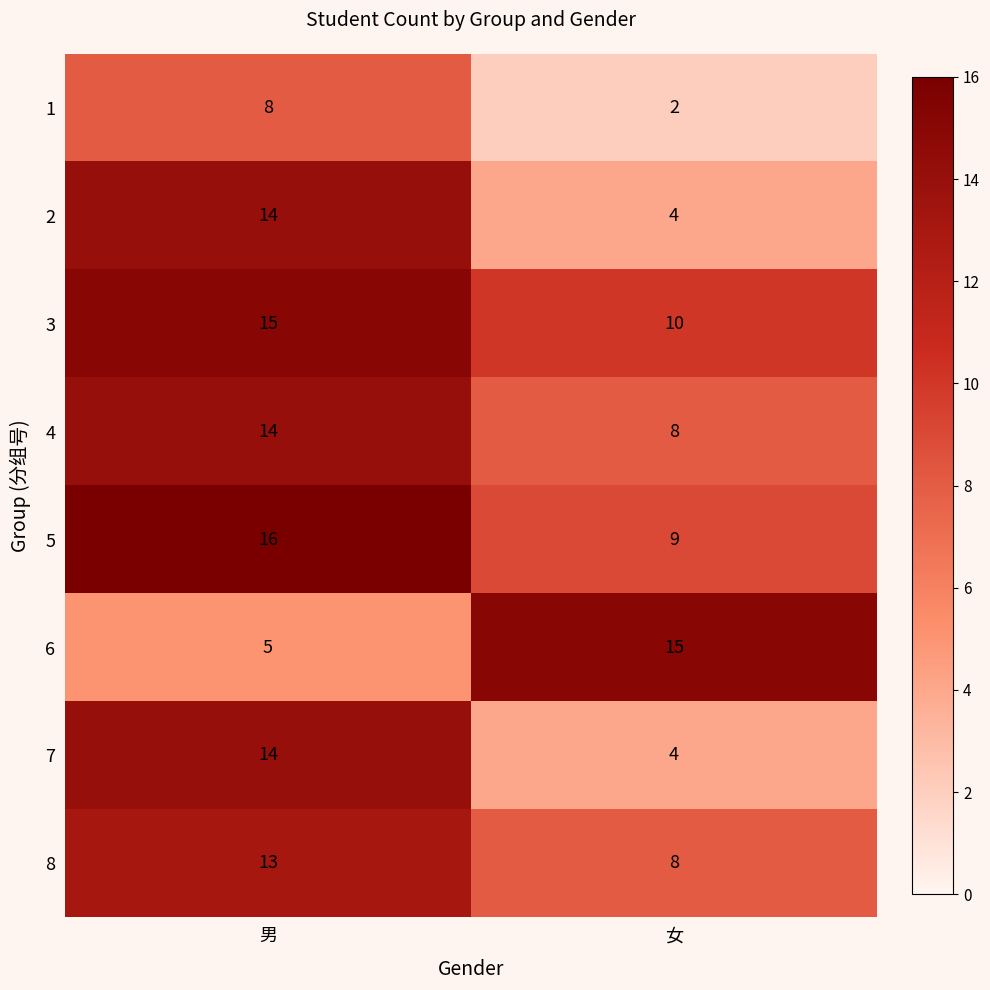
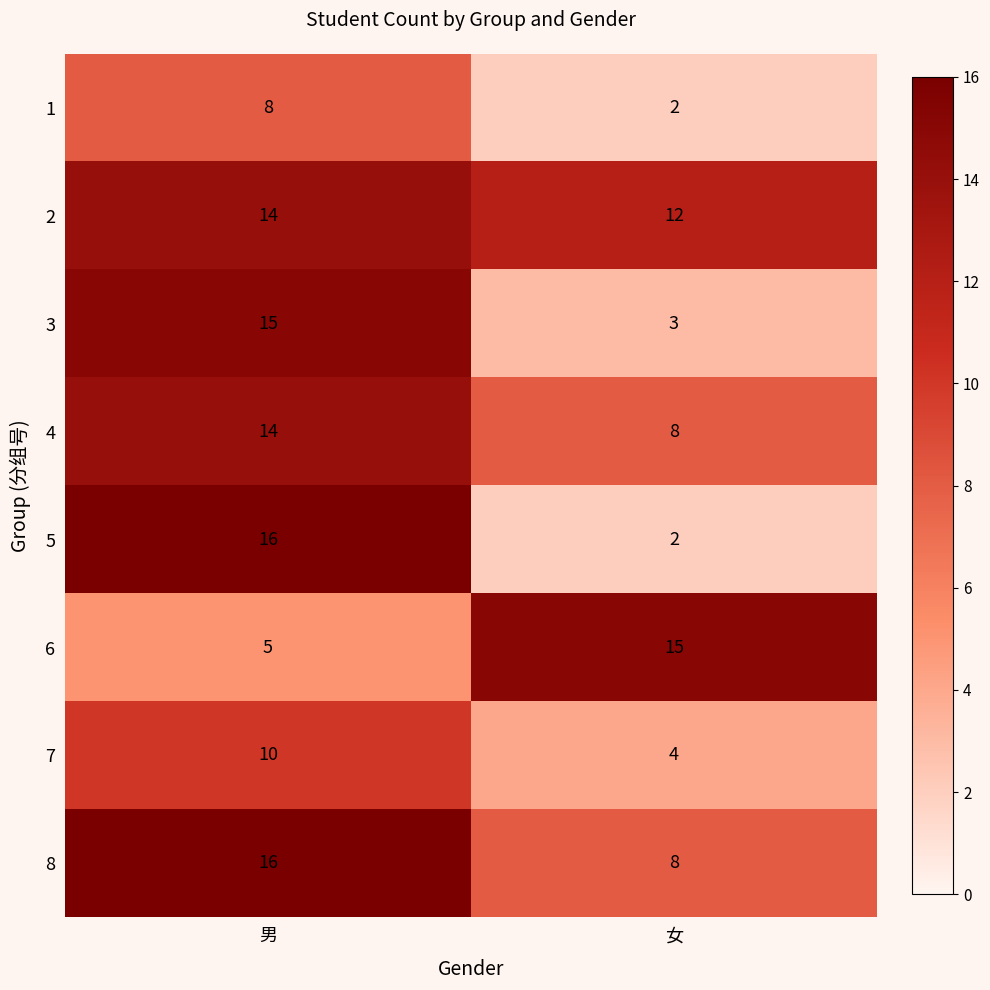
  {
    "1": {
      "男": 8,
      "女": 2
    },
    "2": {
      "男": 14,
-     "女": 4
+     "女": 12
    },
    "3": {
      "男": 15,
-     "女": 10
+     "女": 3
    },
    "4": {
      "男": 14,
      "女": 8
    },
    "5": {
      "男": 16,
-     "女": 9
+     "女": 2
    },
    "6": {
      "男": 5,
      "女": 15
    },
    "7": {
-     "男": 14,
+     "男": 10,
      "女": 4
    },
    "8": {
-     "男": 13,
+     "男": 16,
      "女": 8
    }
  }
